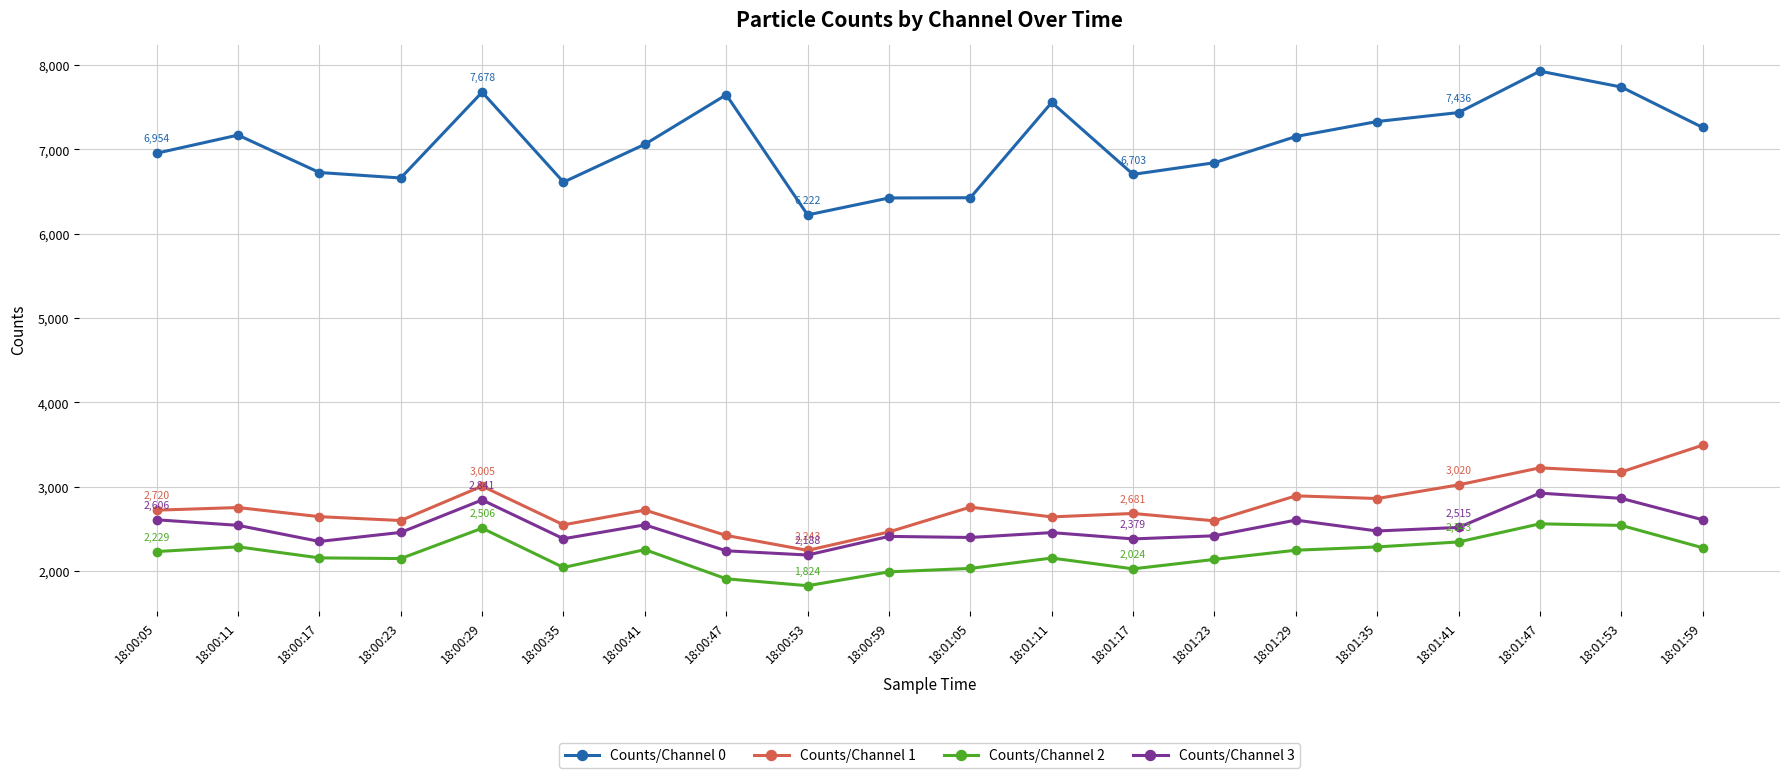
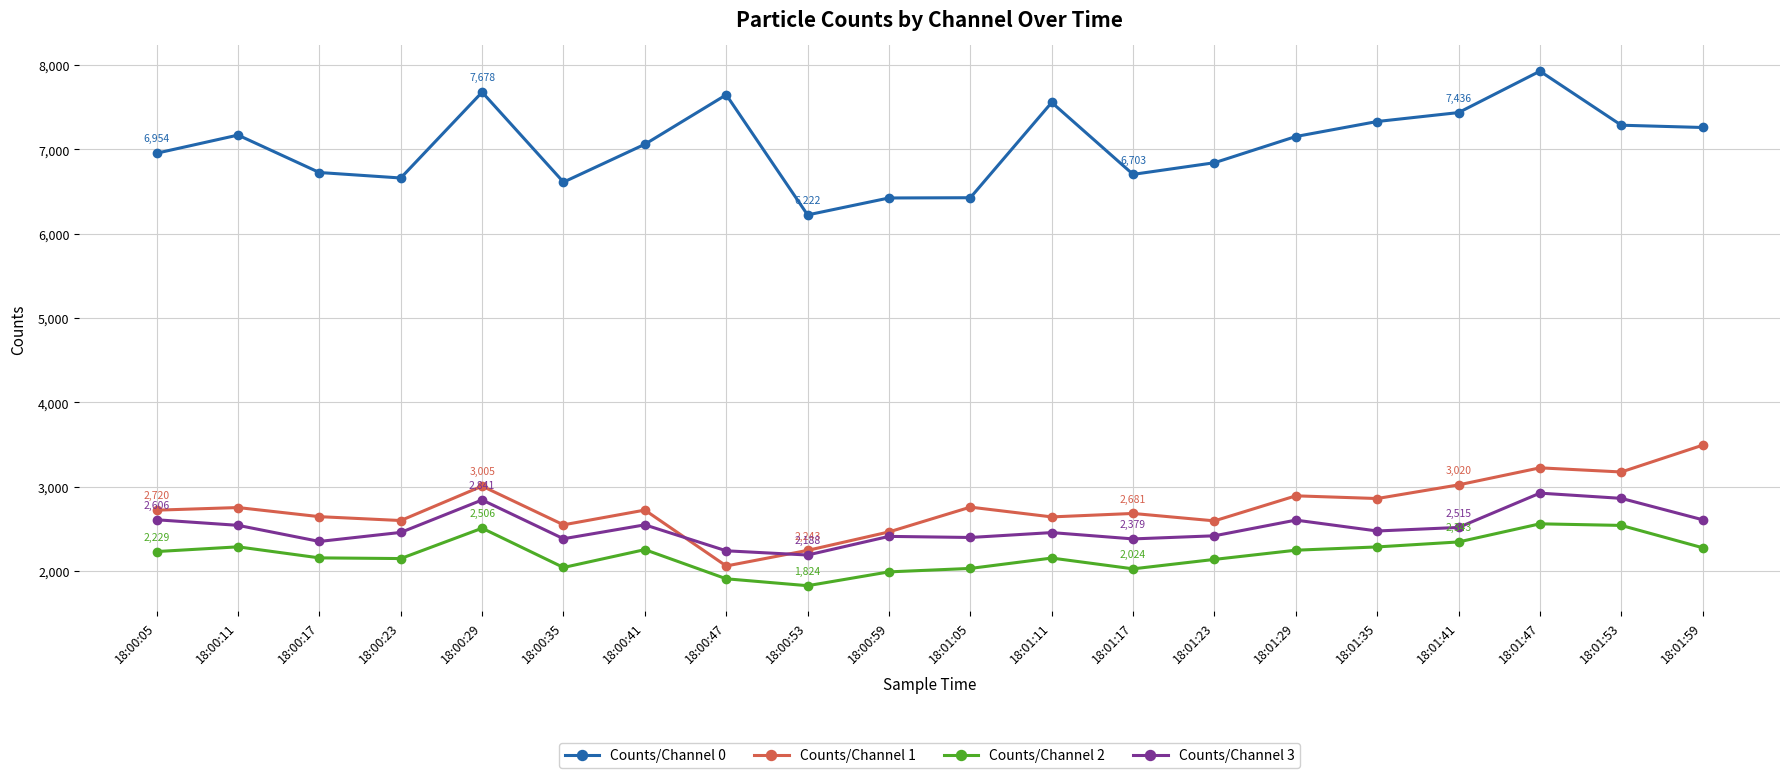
  {
    "Counts/Channel 0": {
      "18:00:11": "7,200",
      "18:00:17": "6,700",
      "18:00:23": "6,700",
      "18:00:35": "6,600",
      "18:00:41": "7,100",
      "18:00:47": "7,600",
      "18:00:59": "6,400",
      "18:01:05": "6,400",
      "18:01:11": "7,600",
      "18:01:23": "6,800",
      "18:01:29": "7,200",
      "18:01:35": "7,300",
      "18:01:47": "7,900",
-     "18:01:53": "7,700",
+     "18:01:53": "7,300",
      "18:01:59": "7,300"
    },
    "Counts/Channel 1": {
      "18:00:11": "2,800",
      "18:00:17": "2,600",
      "18:00:23": "2,600",
      "18:00:35": "2,500",
      "18:00:41": "2,700",
-     "18:00:47": "2,400",
+     "18:00:47": "2,100",
      "18:00:59": "2,500",
      "18:01:05": "2,800",
      "18:01:11": "2,600",
      "18:01:23": "2,600",
      "18:01:29": "2,900",
      "18:01:35": "2,900",
      "18:01:47": "3,200",
      "18:01:53": "3,200",
      "18:01:59": "3,500"
    },
    "Counts/Channel 2": {
      "18:00:05": "2,229",
      "18:00:29": "2,506",
      "18:00:53": "1,824",
      "18:01:17": "2,024"
    },
    "Counts/Channel 3": {
      "18:01:17": "2,379",
      "18:01:41": "2,515"
    }
  }
